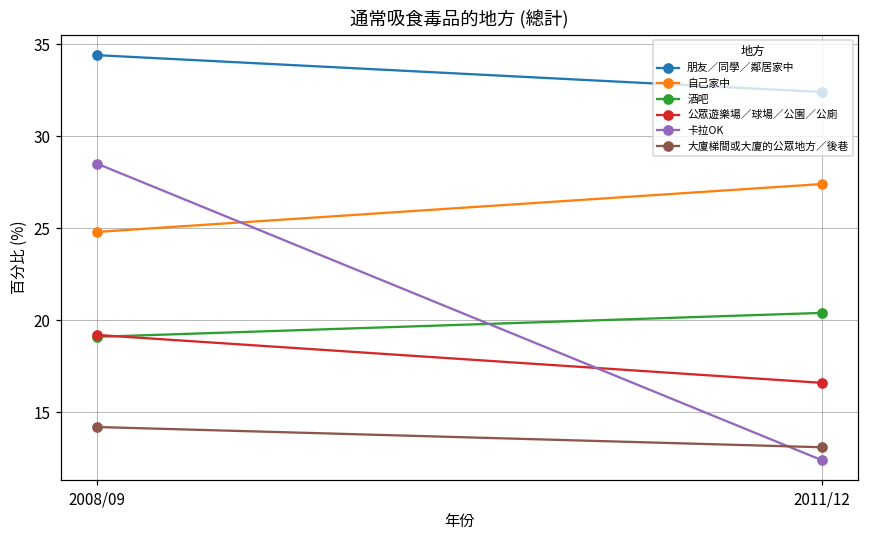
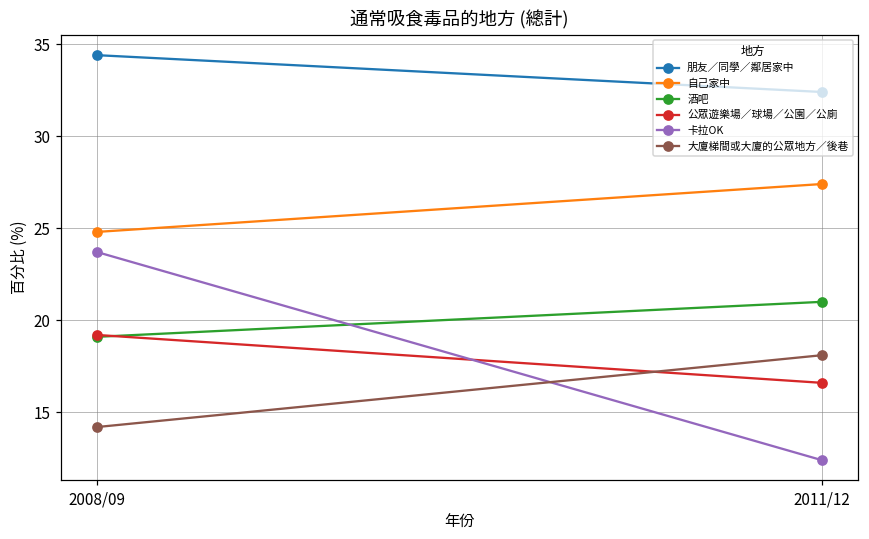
  {
    "朋友／同學／鄰居家中": {
      "2008/09": 34.4
    },
    "自己家中": {
      "2008/09": 24.8,
      "2011/12": 27.4
    },
    "酒吧": {
-     "2011/12": 20.4
+     "2011/12": 21.0
    },
    "公眾遊樂場／球場／公園／公廁": {
      "2011/12": 16.6
    },
    "卡拉OK": {
-     "2008/09": 28.5,
+     "2008/09": 23.7,
      "2011/12": 12.4
    },
    "大廈梯間或大廈的公眾地方／後巷": {
      "2008/09": 14.2,
-     "2011/12": 13.1
+     "2011/12": 18.1
    }
  }
